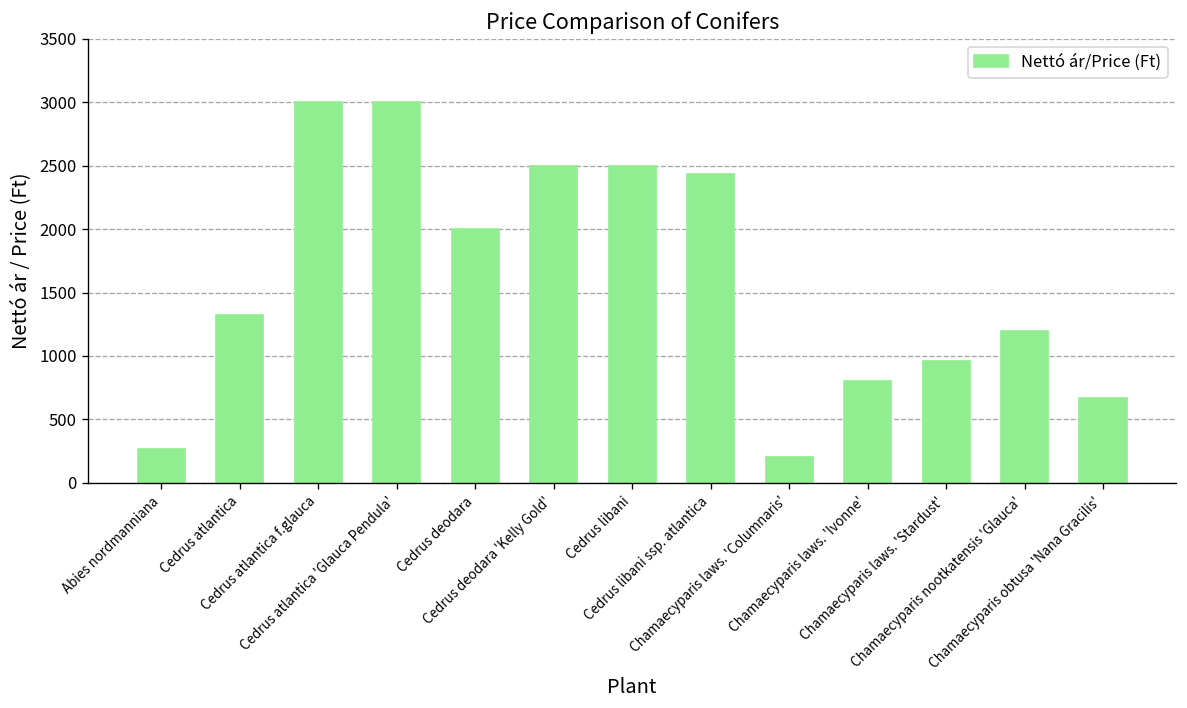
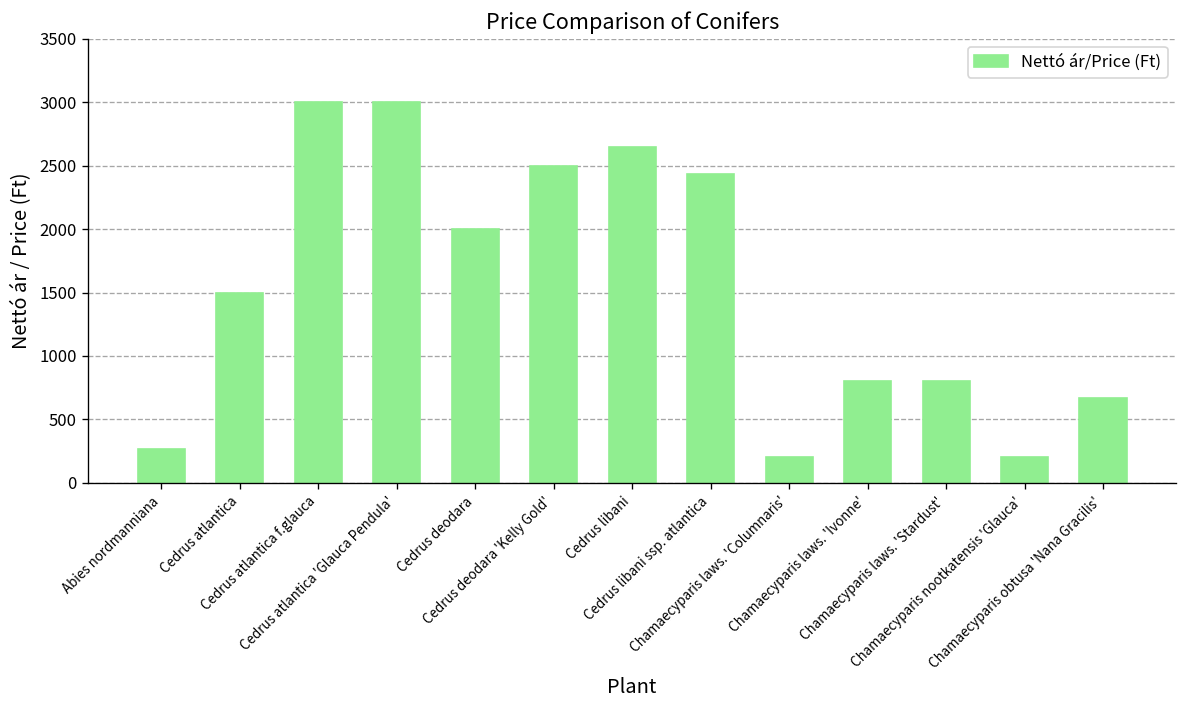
  {
    "Abies nordmanniana": 270,
-   "Cedrus atlantica": 1320,
+   "Cedrus atlantica": 1500,
    "Cedrus atlantica f.glauca": 3000,
    "Cedrus atlantica 'Glauca Pendula'": 3000,
    "Cedrus deodara": 2000,
    "Cedrus deodara 'Kelly Gold'": 2500,
-   "Cedrus libani": 2500,
+   "Cedrus libani": 2650,
    "Cedrus libani ssp. atlantica": 2430,
    "Chamaecyparis laws. 'Columnaris'": 210,
    "Chamaecyparis laws. 'Ivonne'": 800,
-   "Chamaecyparis laws. 'Stardust'": 960,
-   "Chamaecyparis nootkatensis 'Glauca'": 1200,
+   "Chamaecyparis laws. 'Stardust'": 800,
+   "Chamaecyparis nootkatensis 'Glauca'": 210,
    "Chamaecyparis obtusa 'Nana Gracilis'": 670
  }
